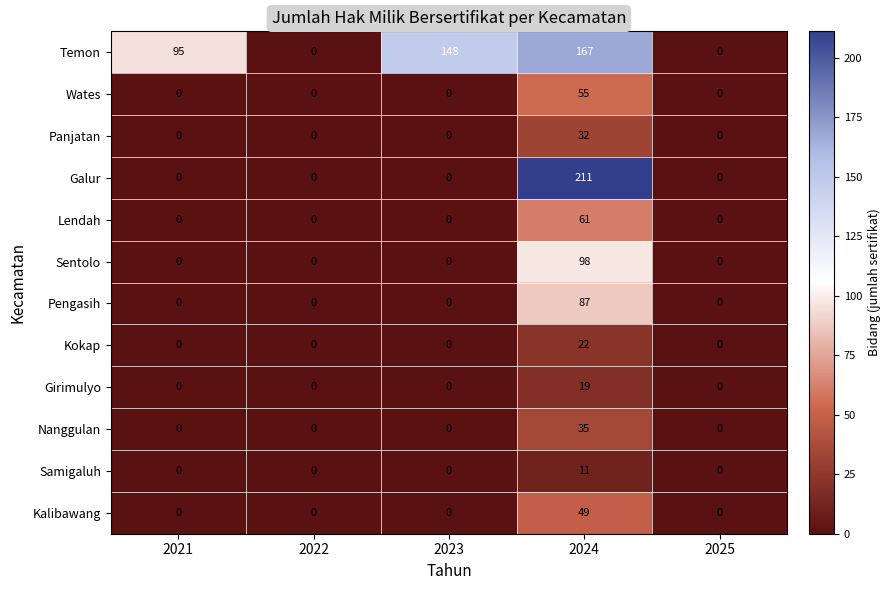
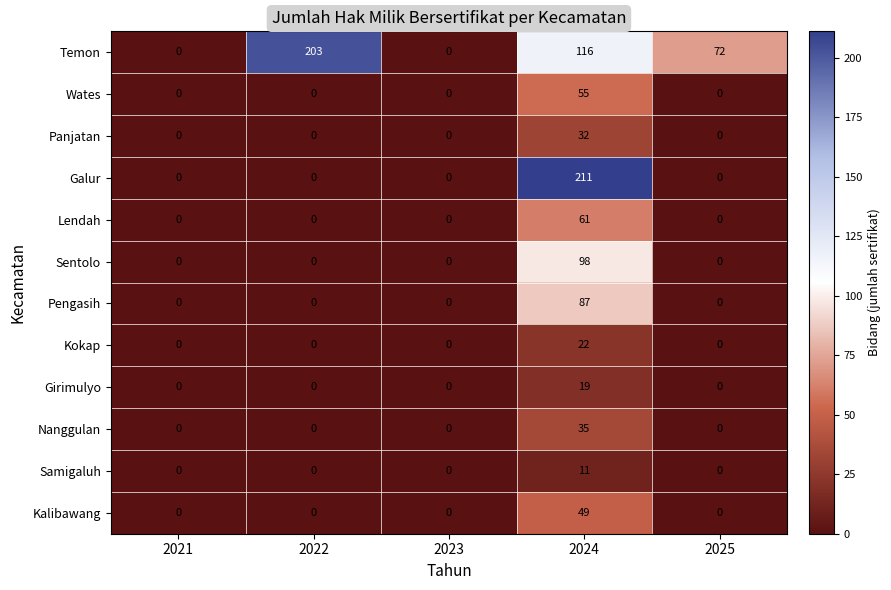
  {
    "Temon": {
-     "2021": 95,
-     "2022": 0,
-     "2023": 148,
-     "2024": 167,
-     "2025": 0
+     "2021": 0,
+     "2022": 203,
+     "2023": 0,
+     "2024": 116,
+     "2025": 72
    },
    "Wates": {
      "2021": 0,
      "2022": 0,
      "2023": 0,
      "2024": 55,
      "2025": 0
    },
    "Panjatan": {
      "2021": 0,
      "2022": 0,
      "2023": 0,
      "2024": 32,
      "2025": 0
    },
    "Galur": {
      "2021": 0,
      "2022": 0,
      "2023": 0,
      "2024": 211,
      "2025": 0
    },
    "Lendah": {
      "2021": 0,
      "2022": 0,
      "2023": 0,
      "2024": 61,
      "2025": 0
    },
    "Sentolo": {
      "2021": 0,
      "2022": 0,
      "2023": 0,
      "2024": 98,
      "2025": 0
    },
    "Pengasih": {
      "2021": 0,
      "2022": 0,
      "2023": 0,
      "2024": 87,
      "2025": 0
    },
    "Kokap": {
      "2021": 0,
      "2022": 0,
      "2023": 0,
      "2024": 22,
      "2025": 0
    },
    "Girimulyo": {
      "2021": 0,
      "2022": 0,
      "2023": 0,
      "2024": 19,
      "2025": 0
    },
    "Nanggulan": {
      "2021": 0,
      "2022": 0,
      "2023": 0,
      "2024": 35,
      "2025": 0
    },
    "Samigaluh": {
      "2021": 0,
      "2022": 0,
      "2023": 0,
      "2024": 11,
      "2025": 0
    },
    "Kalibawang": {
      "2021": 0,
      "2022": 0,
      "2023": 0,
      "2024": 49,
      "2025": 0
    }
  }
